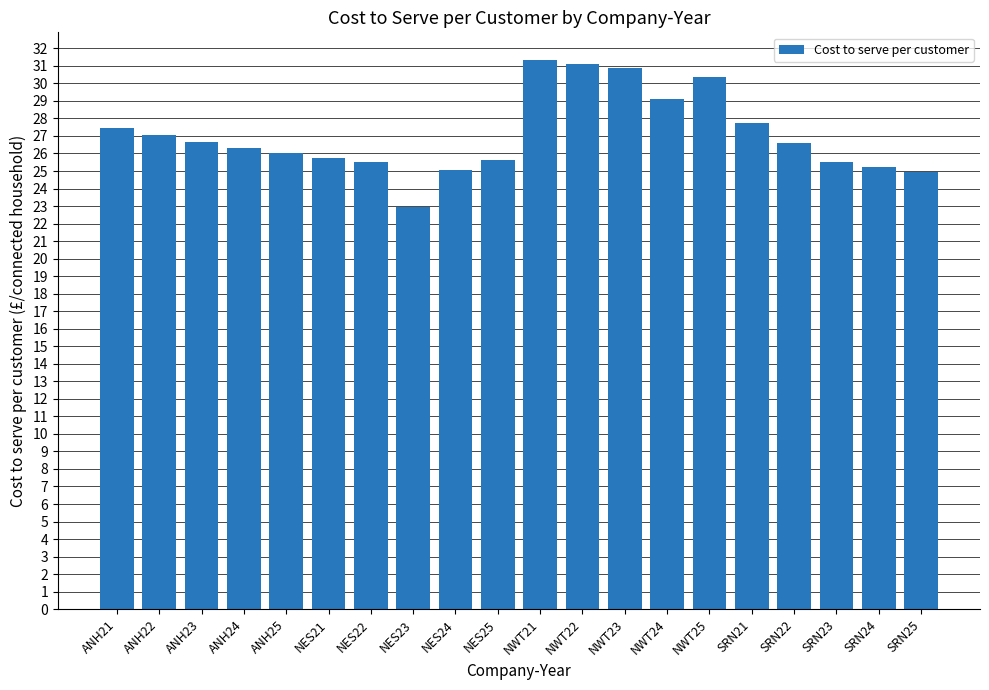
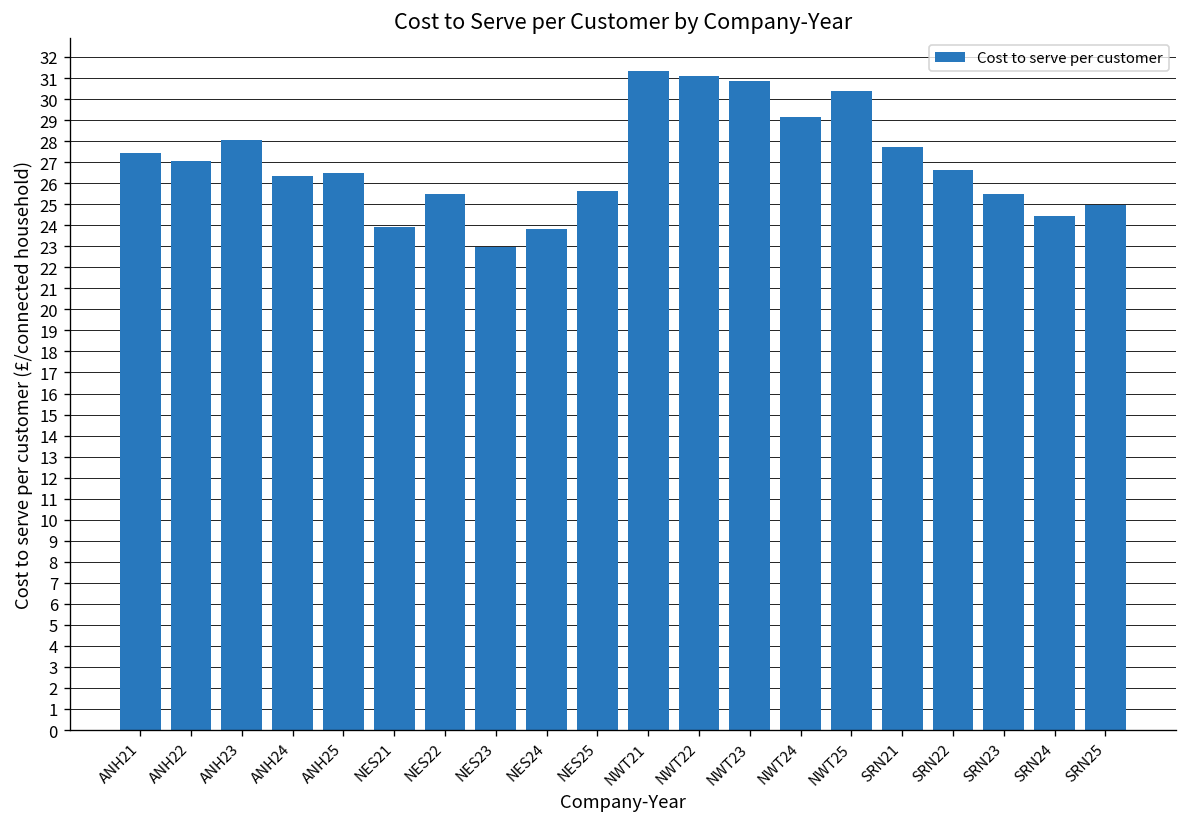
  {
    "ANH21": 27.4,
    "ANH22": 27.0,
-   "ANH23": 26.7,
+   "ANH23": 28.0,
    "ANH24": 26.3,
-   "ANH25": 26.0,
-   "NES21": 25.7,
+   "ANH25": 26.5,
+   "NES21": 23.9,
    "NES22": 25.5,
    "NES23": 23.0,
-   "NES24": 25.0,
+   "NES24": 23.8,
    "NES25": 25.6,
    "NWT21": 31.3,
    "NWT22": 31.1,
    "NWT23": 30.9,
    "NWT24": 29.1,
    "NWT25": 30.4,
    "SRN21": 27.7,
    "SRN22": 26.6,
    "SRN23": 25.5,
-   "SRN24": 25.2,
+   "SRN24": 24.4,
    "SRN25": 24.9
  }
